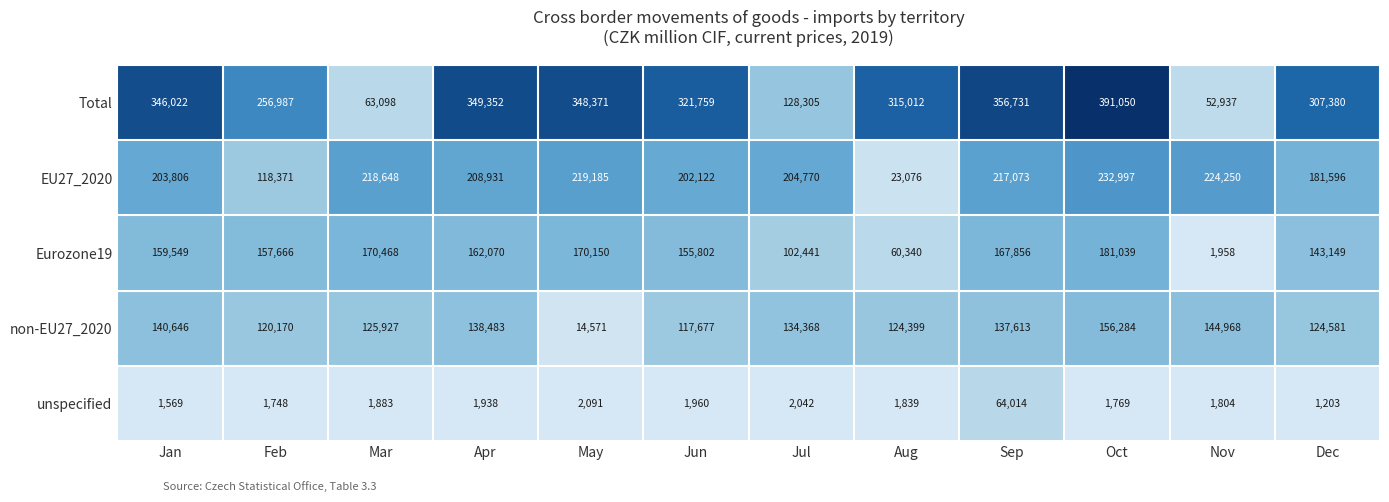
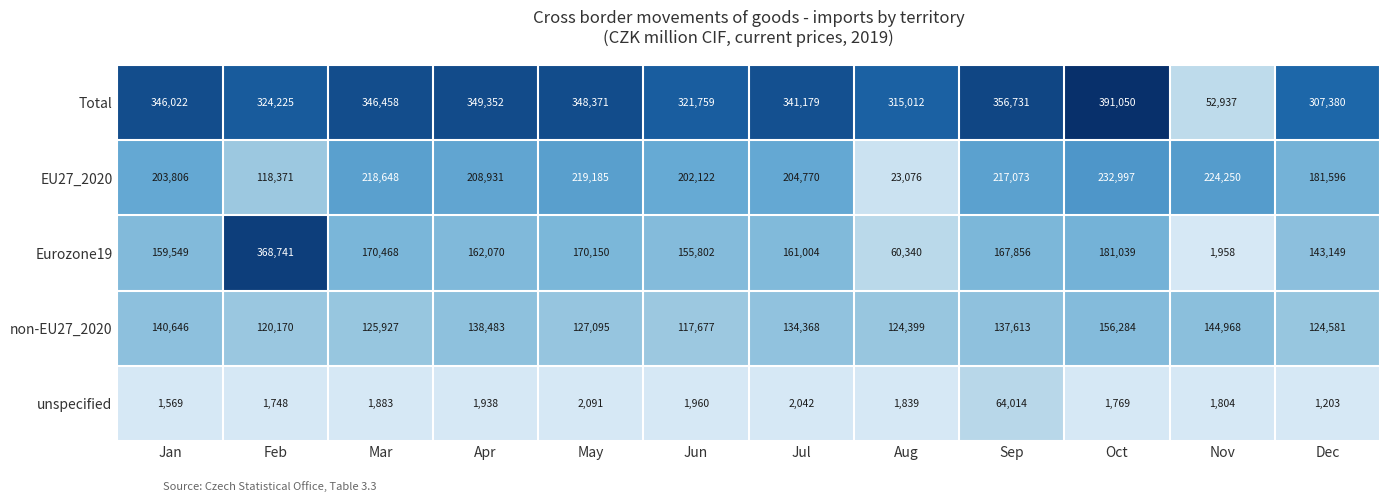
  {
    "Total": {
      "Jan": "346,022",
-     "Feb": "256,987",
-     "Mar": "63,098",
+     "Feb": "324,225",
+     "Mar": "346,458",
      "Apr": "349,352",
      "May": "348,371",
      "Jun": "321,759",
-     "Jul": "128,305",
+     "Jul": "341,179",
      "Aug": "315,012",
      "Sep": "356,731",
      "Oct": "391,050",
      "Nov": "52,937",
      "Dec": "307,380"
    },
    "EU27_2020": {
      "Jan": "203,806",
      "Feb": "118,371",
      "Mar": "218,648",
      "Apr": "208,931",
      "May": "219,185",
      "Jun": "202,122",
      "Jul": "204,770",
      "Aug": "23,076",
      "Sep": "217,073",
      "Oct": "232,997",
      "Nov": "224,250",
      "Dec": "181,596"
    },
    "Eurozone19": {
      "Jan": "159,549",
-     "Feb": "157,666",
+     "Feb": "368,741",
      "Mar": "170,468",
      "Apr": "162,070",
      "May": "170,150",
      "Jun": "155,802",
-     "Jul": "102,441",
+     "Jul": "161,004",
      "Aug": "60,340",
      "Sep": "167,856",
      "Oct": "181,039",
      "Nov": "1,958",
      "Dec": "143,149"
    },
    "non-EU27_2020": {
      "Jan": "140,646",
      "Feb": "120,170",
      "Mar": "125,927",
      "Apr": "138,483",
-     "May": "14,571",
+     "May": "127,095",
      "Jun": "117,677",
      "Jul": "134,368",
      "Aug": "124,399",
      "Sep": "137,613",
      "Oct": "156,284",
      "Nov": "144,968",
      "Dec": "124,581"
    },
    "unspecified": {
      "Jan": "1,569",
      "Feb": "1,748",
      "Mar": "1,883",
      "Apr": "1,938",
      "May": "2,091",
      "Jun": "1,960",
      "Jul": "2,042",
      "Aug": "1,839",
      "Sep": "64,014",
      "Oct": "1,769",
      "Nov": "1,804",
      "Dec": "1,203"
    }
  }
